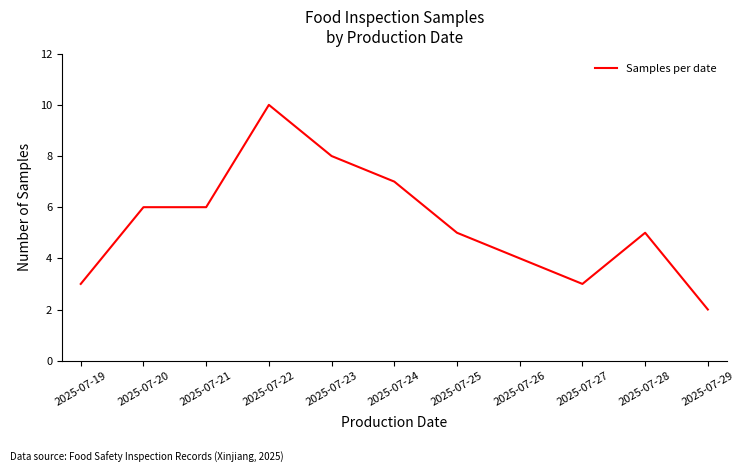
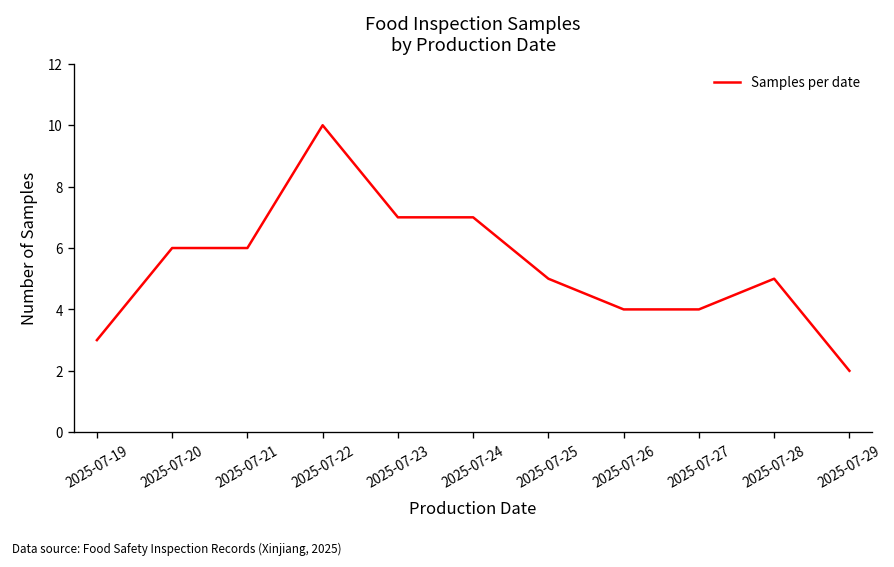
  {
    "2025-07-19": 3,
    "2025-07-20": 6,
    "2025-07-21": 6,
    "2025-07-22": 10,
-   "2025-07-23": 8,
+   "2025-07-23": 7,
    "2025-07-24": 7,
    "2025-07-25": 5,
    "2025-07-26": 4,
-   "2025-07-27": 3,
+   "2025-07-27": 4,
    "2025-07-28": 5,
    "2025-07-29": 2
  }
